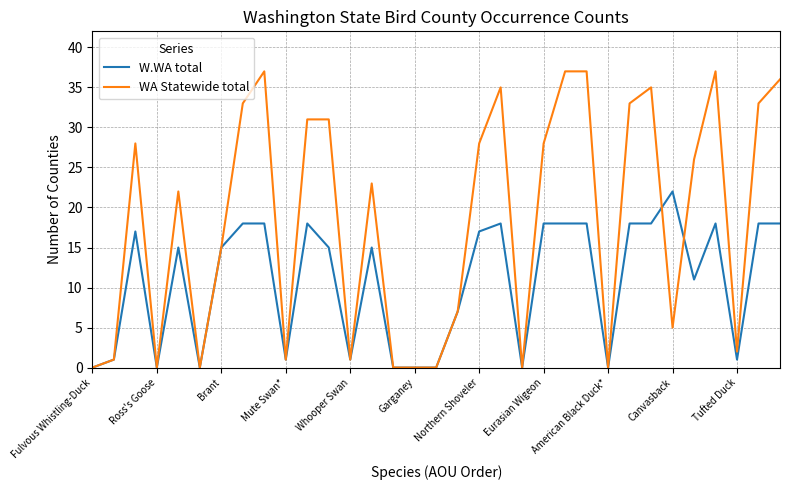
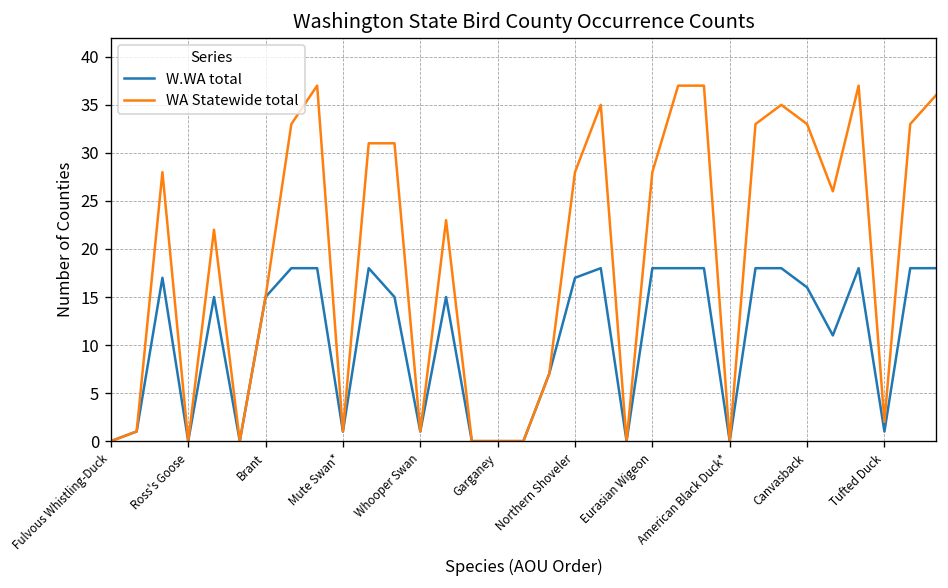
  {
    "W.WA total": {
      "Northern Shoveler": 17,
      "Eurasian Wigeon": 18,
-     "Canvasback": 22,
+     "Canvasback": 16,
      "Tufted Duck": 1
    },
    "WA Statewide total": {
      "Northern Shoveler": 28,
      "Eurasian Wigeon": 28,
-     "Canvasback": 5,
+     "Canvasback": 33,
      "Tufted Duck": 2
    }
  }
